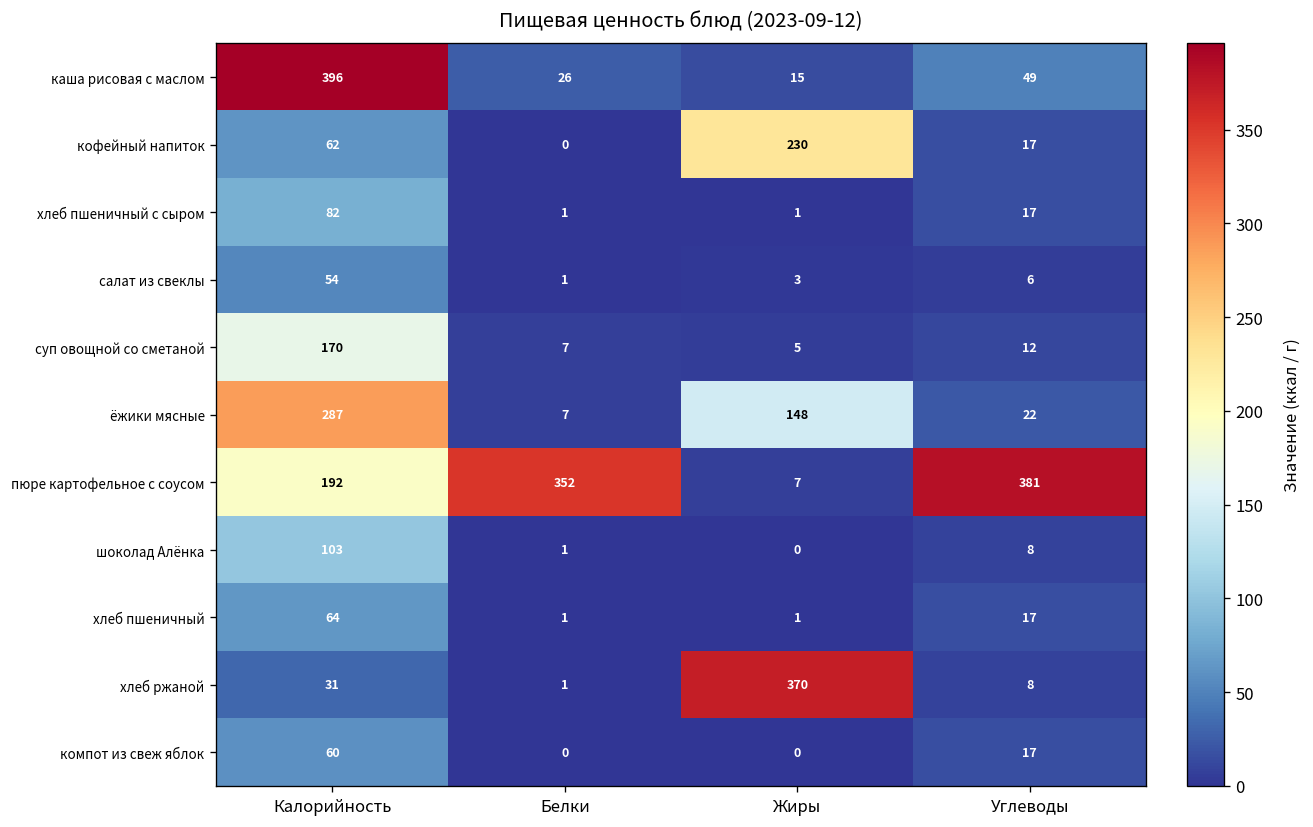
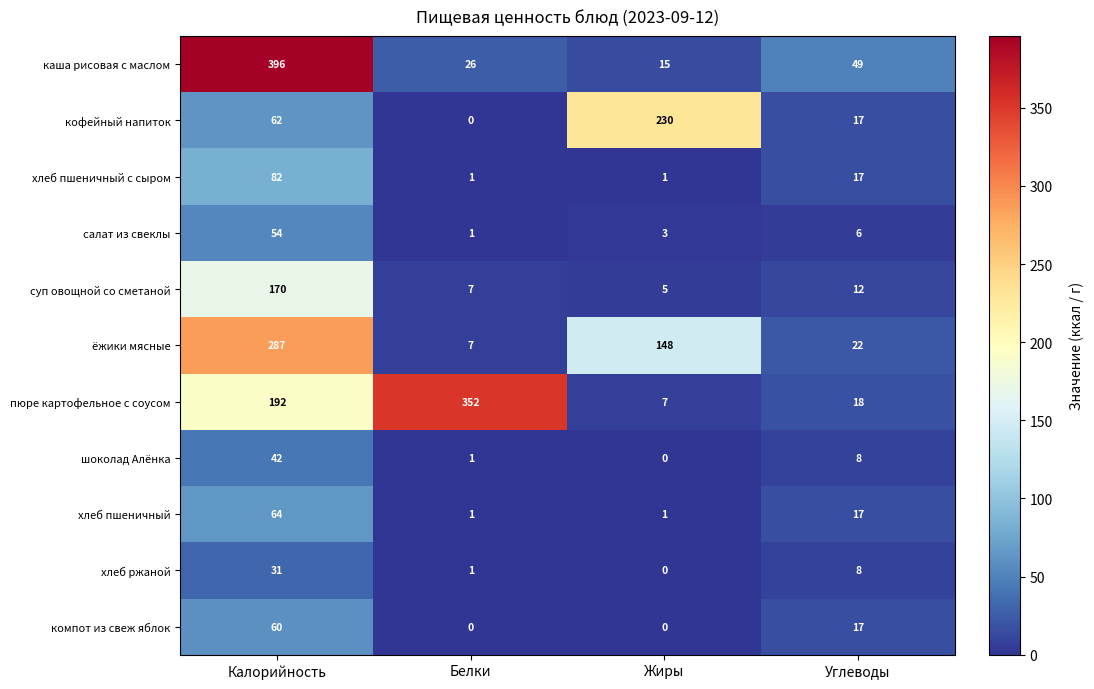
  {
    "каша рисовая с маслом": {
      "Калорийность": 396,
      "Белки": 26,
      "Жиры": 15,
      "Углеводы": 49
    },
    "кофейный напиток": {
      "Калорийность": 62,
      "Белки": 0,
      "Жиры": 230,
      "Углеводы": 17
    },
    "хлеб пшеничный с сыром": {
      "Калорийность": 82,
      "Белки": 1,
      "Жиры": 1,
      "Углеводы": 17
    },
    "салат из свеклы": {
      "Калорийность": 54,
      "Белки": 1,
      "Жиры": 3,
      "Углеводы": 6
    },
    "суп овощной со сметаной": {
      "Калорийность": 170,
      "Белки": 7,
      "Жиры": 5,
      "Углеводы": 12
    },
    "ёжики мясные": {
      "Калорийность": 287,
      "Белки": 7,
      "Жиры": 148,
      "Углеводы": 22
    },
    "пюре картофельное с соусом": {
      "Калорийность": 192,
      "Белки": 352,
      "Жиры": 7,
-     "Углеводы": 381
+     "Углеводы": 18
    },
    "шоколад Алёнка": {
-     "Калорийность": 103,
+     "Калорийность": 42,
      "Белки": 1,
      "Жиры": 0,
      "Углеводы": 8
    },
    "хлеб пшеничный": {
      "Калорийность": 64,
      "Белки": 1,
      "Жиры": 1,
      "Углеводы": 17
    },
    "хлеб ржаной": {
      "Калорийность": 31,
      "Белки": 1,
-     "Жиры": 370,
+     "Жиры": 0,
      "Углеводы": 8
    },
    "компот из свеж яблок": {
      "Калорийность": 60,
      "Белки": 0,
      "Жиры": 0,
      "Углеводы": 17
    }
  }
